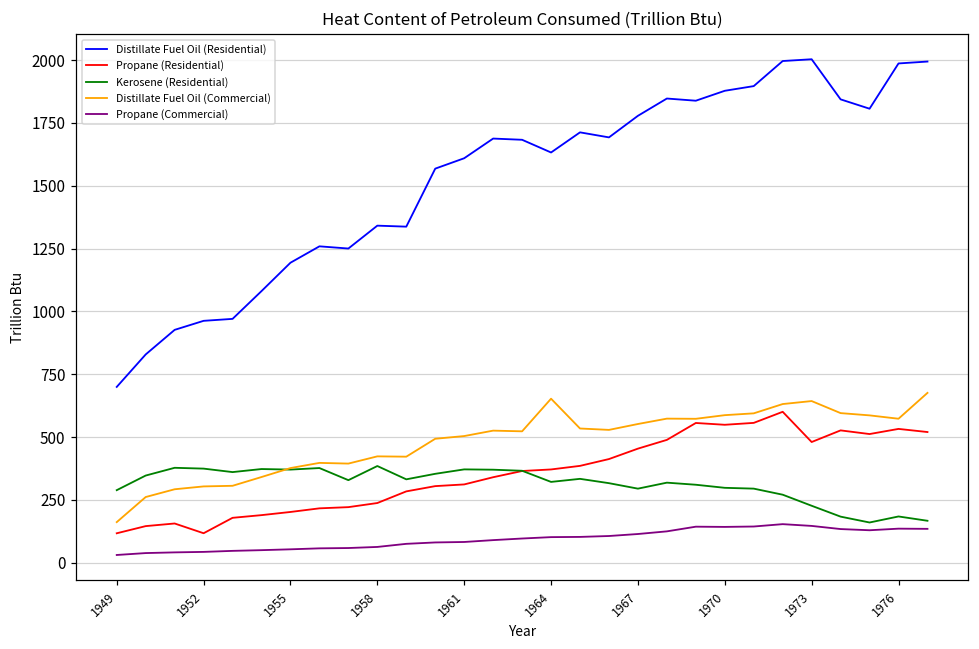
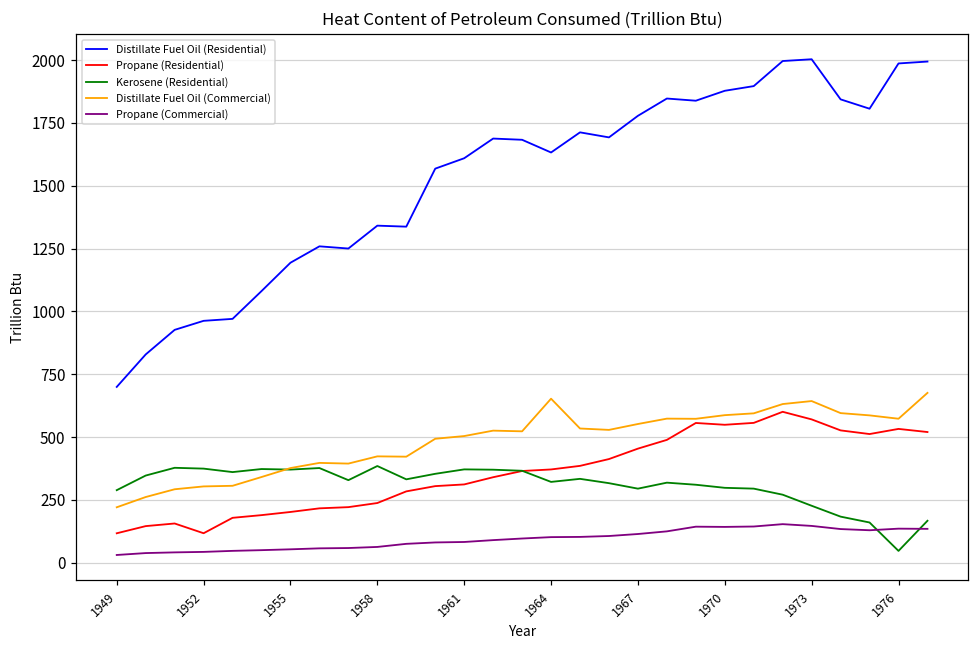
  {
    "Distillate Fuel Oil (Residential)": {
      "1949": 700,
      "1952": 960,
      "1955": 1190,
      "1958": 1340,
      "1961": 1610,
      "1964": 1630,
      "1967": 1780,
      "1970": 1880,
      "1973": 2000,
      "1976": 1990
    },
    "Propane (Residential)": {
      "1949": 120,
      "1952": 120,
      "1955": 200,
      "1958": 240,
      "1961": 310,
      "1964": 370,
      "1967": 450,
      "1970": 550,
-     "1973": 480,
+     "1973": 570,
      "1976": 530
    },
    "Kerosene (Residential)": {
      "1949": 290,
      "1952": 370,
      "1958": 390,
      "1961": 370,
      "1964": 320,
      "1967": 300,
      "1970": 300,
      "1973": 230,
-     "1976": 180
+     "1976": 50
    },
    "Distillate Fuel Oil (Commercial)": {
-     "1949": 160,
+     "1949": 220,
      "1952": 300,
      "1958": 420,
      "1961": 500,
      "1964": 650,
      "1967": 550,
      "1970": 590,
      "1973": 640,
      "1976": 570
    },
    "Propane (Commercial)": {
      "1949": 30,
      "1952": 40,
      "1955": 50,
      "1958": 60,
      "1961": 80,
      "1964": 100,
      "1967": 110,
      "1970": 140,
      "1973": 150,
      "1976": 140
    }
  }
